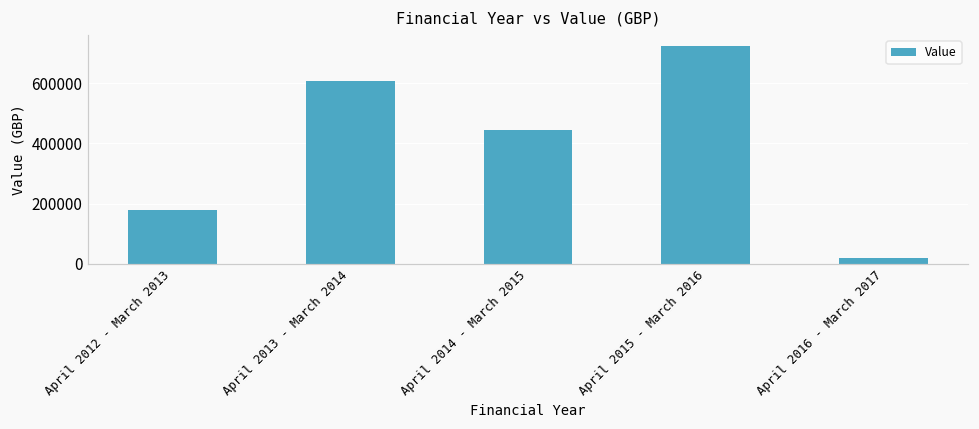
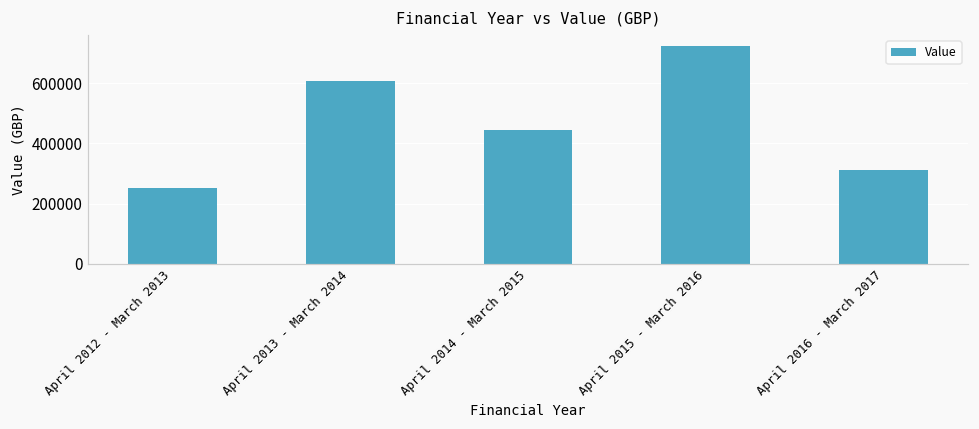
  {
-   "April 2012 - March 2013": 180000,
+   "April 2012 - March 2013": 250000,
    "April 2013 - March 2014": 610000,
    "April 2014 - March 2015": 450000,
    "April 2015 - March 2016": 720000,
-   "April 2016 - March 2017": 20000
+   "April 2016 - March 2017": 310000
  }
